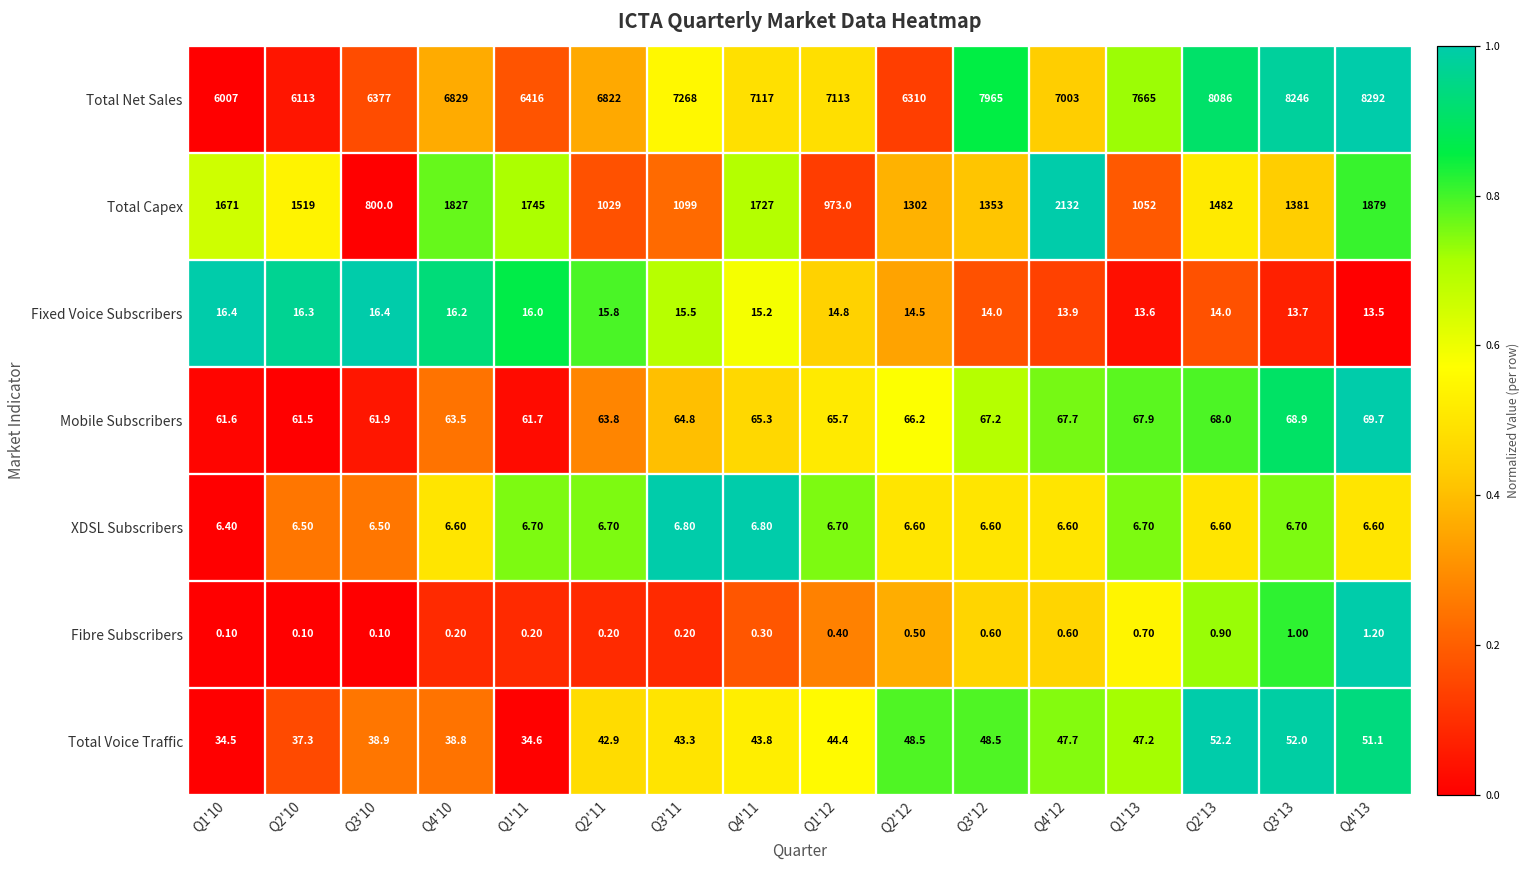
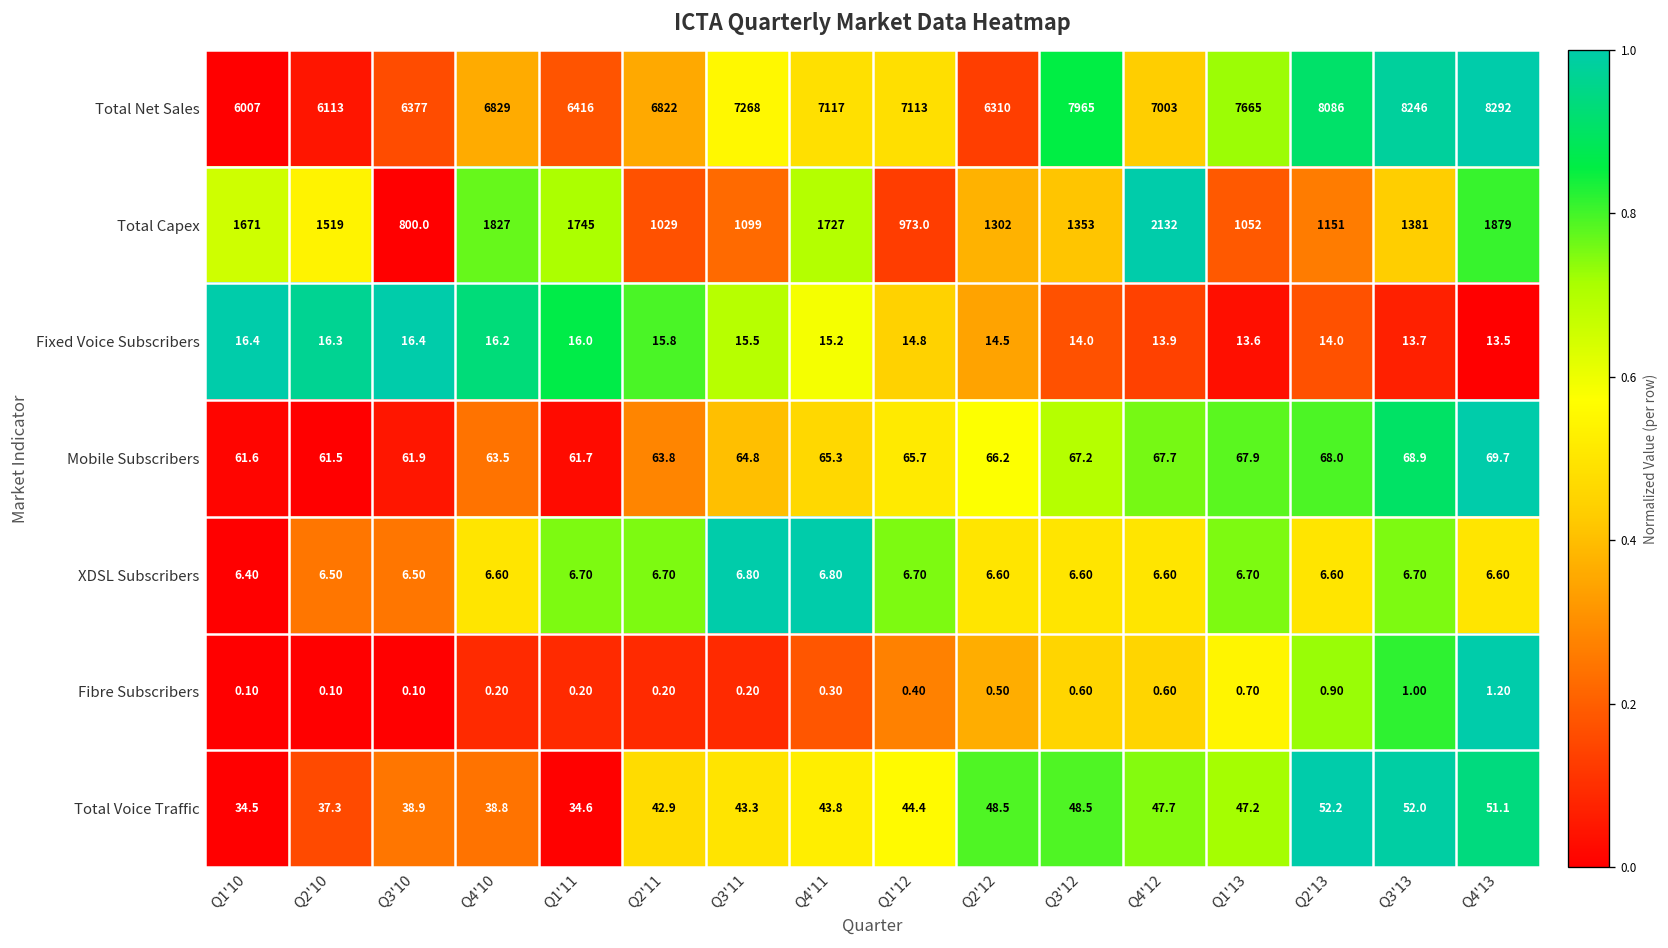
  {
    "Total Net Sales": {
      "Q1'10": 6007,
      "Q2'10": 6113,
      "Q3'10": 6377,
      "Q4'10": 6829,
      "Q1'11": 6416,
      "Q2'11": 6822,
      "Q3'11": 7268,
      "Q4'11": 7117,
      "Q1'12": 7113,
      "Q2'12": 6310,
      "Q3'12": 7965,
      "Q4'12": 7003,
      "Q1'13": 7665,
      "Q2'13": 8086,
      "Q3'13": 8246,
      "Q4'13": 8292
    },
    "Total Capex": {
      "Q1'10": 1671,
      "Q2'10": 1519,
      "Q3'10": 800.0,
      "Q4'10": 1827,
      "Q1'11": 1745,
      "Q2'11": 1029,
      "Q3'11": 1099,
      "Q4'11": 1727,
      "Q1'12": 973.0,
      "Q2'12": 1302,
      "Q3'12": 1353,
      "Q4'12": 2132,
      "Q1'13": 1052,
-     "Q2'13": 1482,
+     "Q2'13": 1151,
      "Q3'13": 1381,
      "Q4'13": 1879
    },
    "Fixed Voice Subscribers": {
      "Q1'10": 16.4,
      "Q2'10": 16.3,
      "Q3'10": 16.4,
      "Q4'10": 16.2,
      "Q1'11": 16.0,
      "Q2'11": 15.8,
      "Q3'11": 15.5,
      "Q4'11": 15.2,
      "Q1'12": 14.8,
      "Q2'12": 14.5,
      "Q3'12": 14.0,
      "Q4'12": 13.9,
      "Q1'13": 13.6,
      "Q2'13": 14.0,
      "Q3'13": 13.7,
      "Q4'13": 13.5
    },
    "Mobile Subscribers": {
      "Q1'10": 61.6,
      "Q2'10": 61.5,
      "Q3'10": 61.9,
      "Q4'10": 63.5,
      "Q1'11": 61.7,
      "Q2'11": 63.8,
      "Q3'11": 64.8,
      "Q4'11": 65.3,
      "Q1'12": 65.7,
      "Q2'12": 66.2,
      "Q3'12": 67.2,
      "Q4'12": 67.7,
      "Q1'13": 67.9,
      "Q2'13": 68.0,
      "Q3'13": 68.9,
      "Q4'13": 69.7
    },
    "XDSL Subscribers": {
      "Q1'10": 6.40,
      "Q2'10": 6.50,
      "Q3'10": 6.50,
      "Q4'10": 6.60,
      "Q1'11": 6.70,
      "Q2'11": 6.70,
      "Q3'11": 6.80,
      "Q4'11": 6.80,
      "Q1'12": 6.70,
      "Q2'12": 6.60,
      "Q3'12": 6.60,
      "Q4'12": 6.60,
      "Q1'13": 6.70,
      "Q2'13": 6.60,
      "Q3'13": 6.70,
      "Q4'13": 6.60
    },
    "Fibre Subscribers": {
      "Q1'10": 0.10,
      "Q2'10": 0.10,
      "Q3'10": 0.10,
      "Q4'10": 0.20,
      "Q1'11": 0.20,
      "Q2'11": 0.20,
      "Q3'11": 0.20,
      "Q4'11": 0.30,
      "Q1'12": 0.40,
      "Q2'12": 0.50,
      "Q3'12": 0.60,
      "Q4'12": 0.60,
      "Q1'13": 0.70,
      "Q2'13": 0.90,
      "Q3'13": 1.00,
      "Q4'13": 1.20
    },
    "Total Voice Traffic": {
      "Q1'10": 34.5,
      "Q2'10": 37.3,
      "Q3'10": 38.9,
      "Q4'10": 38.8,
      "Q1'11": 34.6,
      "Q2'11": 42.9,
      "Q3'11": 43.3,
      "Q4'11": 43.8,
      "Q1'12": 44.4,
      "Q2'12": 48.5,
      "Q3'12": 48.5,
      "Q4'12": 47.7,
      "Q1'13": 47.2,
      "Q2'13": 52.2,
      "Q3'13": 52.0,
      "Q4'13": 51.1
    }
  }
